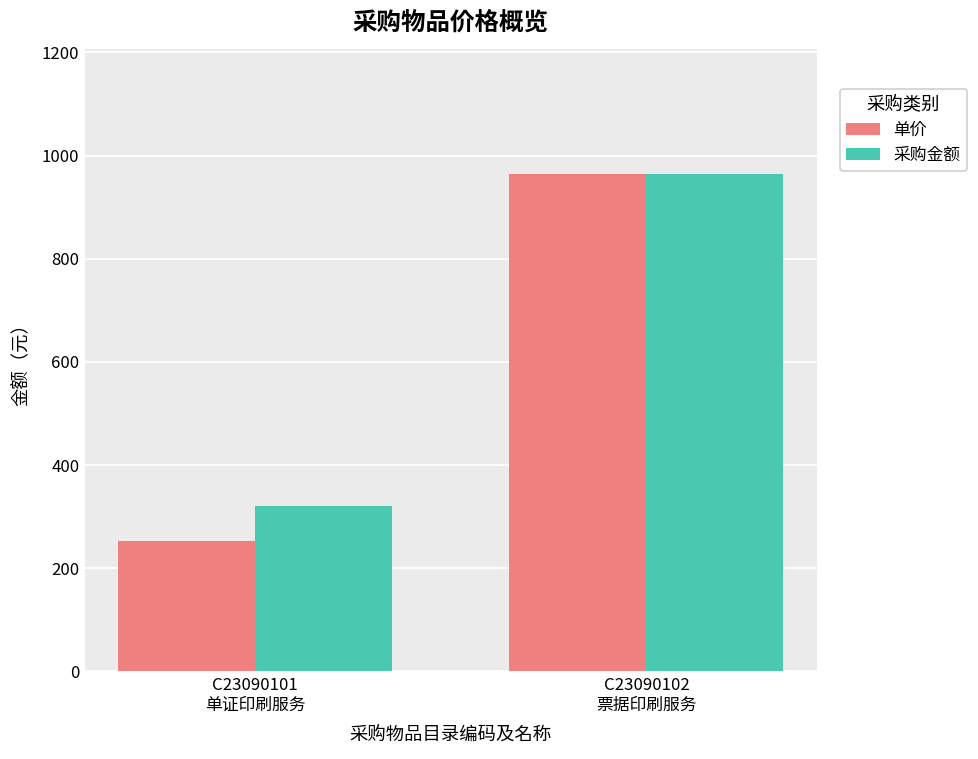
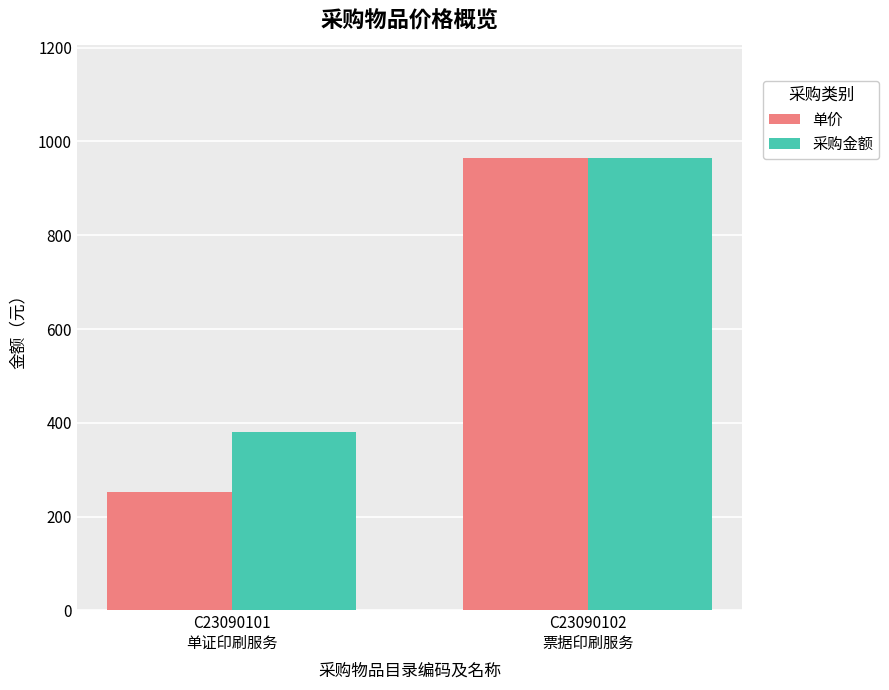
  {
    "单价": {
      "C23090101 单证印刷服务": 250,
      "C23090102 票据印刷服务": 970
    },
    "采购金额": {
-     "C23090101 单证印刷服务": 320,
+     "C23090101 单证印刷服务": 380,
      "C23090102 票据印刷服务": 970
    }
  }
